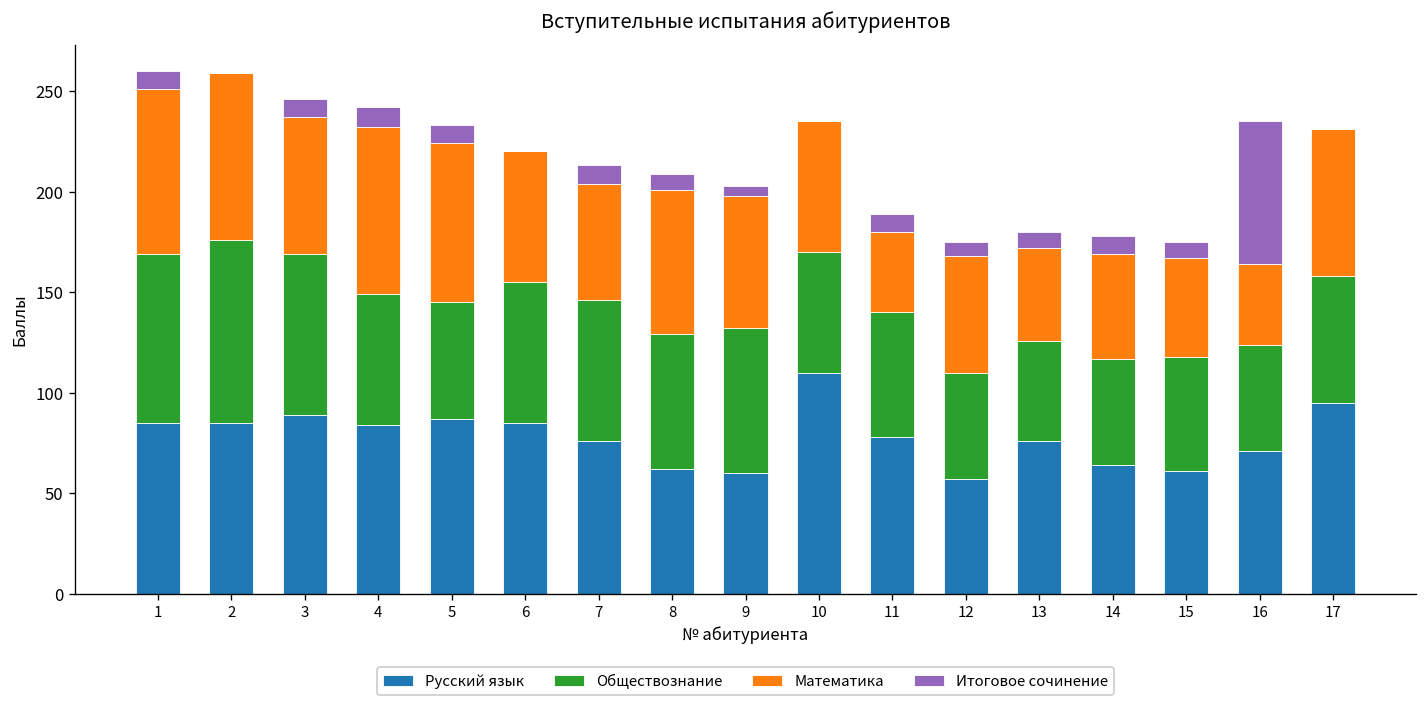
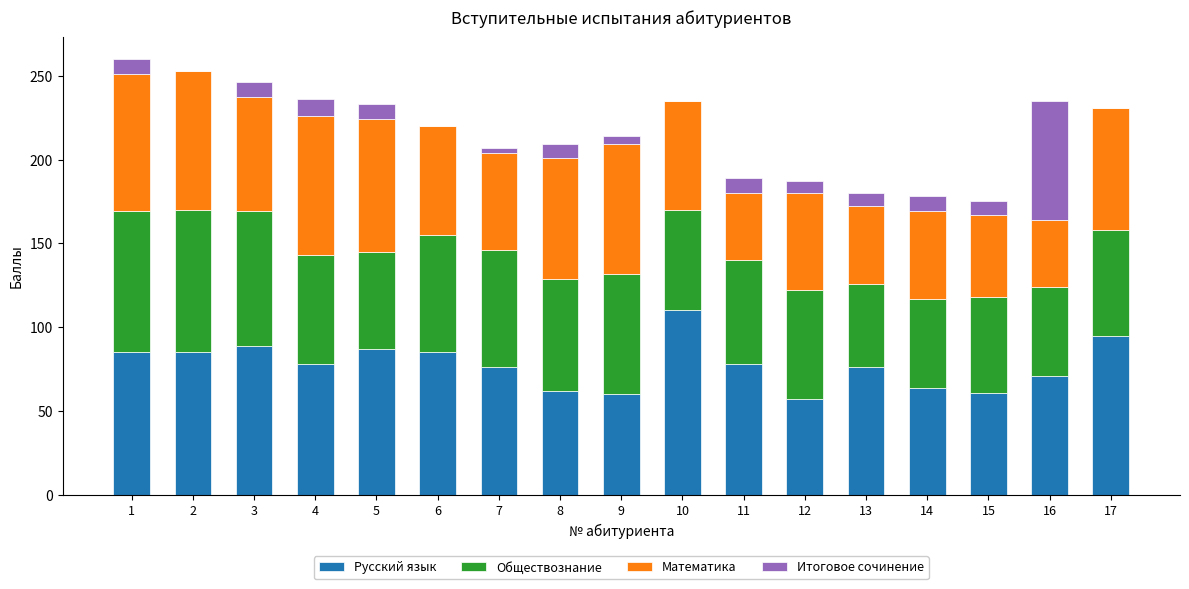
  {
    "Русский язык": {
      "1": 85,
      "2": 85,
      "3": 89,
-     "4": 84,
+     "4": 78,
      "5": 87,
      "6": 85,
      "7": 76,
      "8": 62,
      "9": 60,
      "10": 110,
      "11": 78,
      "12": 57,
      "13": 76,
      "14": 64,
      "15": 61,
      "16": 71,
      "17": 95
    },
    "Обществознание": {
      "1": 84,
-     "2": 91,
+     "2": 85,
      "3": 80,
      "4": 65,
      "5": 58,
      "6": 70,
      "7": 70,
      "8": 67,
      "9": 72,
      "10": 60,
      "11": 62,
-     "12": 53,
+     "12": 65,
      "13": 50,
      "14": 53,
      "15": 57,
      "16": 53,
      "17": 63
    },
    "Математика": {
      "1": 82,
      "2": 83,
      "3": 68,
      "4": 83,
      "5": 79,
      "6": 65,
      "7": 58,
      "8": 72,
-     "9": 66,
+     "9": 77,
      "10": 65,
      "11": 40,
      "12": 58,
      "13": 46,
      "14": 52,
      "15": 49,
      "16": 40,
      "17": 73
    },
    "Итоговое сочинение": {
      "1": 9,
      "2": 0,
      "3": 9,
      "4": 10,
      "5": 9,
      "6": 0,
-     "7": 9,
+     "7": 3,
      "8": 8,
      "9": 5,
      "10": 0,
      "11": 9,
      "12": 7,
      "13": 8,
      "14": 9,
      "15": 8,
      "16": 71,
      "17": 0
    }
  }
